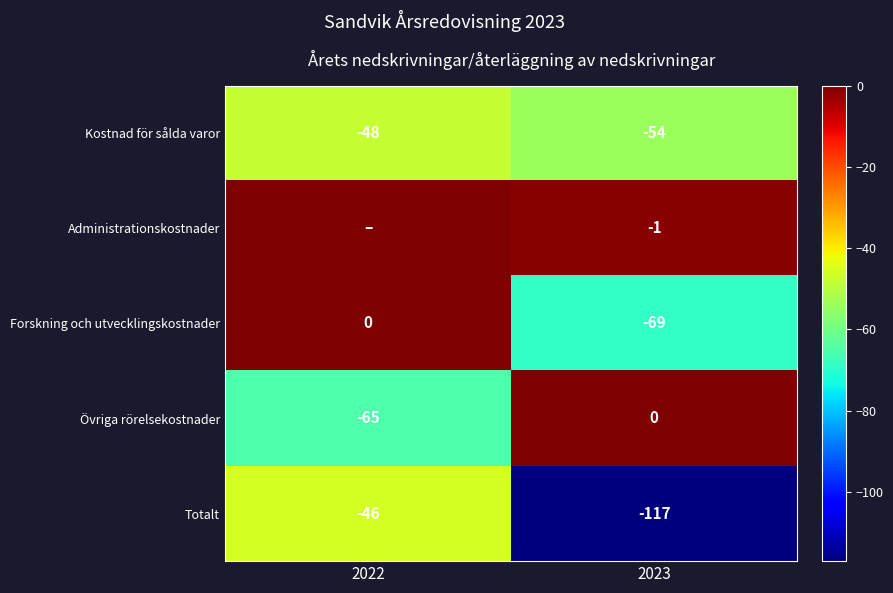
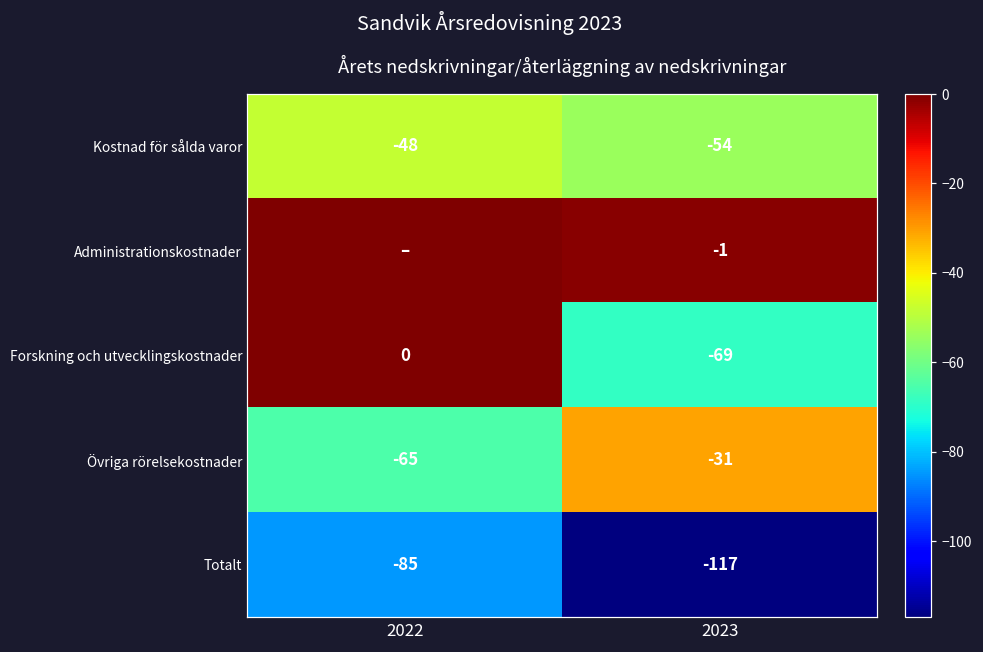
  {
    "Kostnad för sålda varor": {
      "2022": -48,
      "2023": -54
    },
    "Administrationskostnader": {
      "2023": -1
    },
    "Forskning och utvecklingskostnader": {
      "2022": 0,
      "2023": -69
    },
    "Övriga rörelsekostnader": {
      "2022": -65,
-     "2023": 0
+     "2023": -31
    },
    "Totalt": {
-     "2022": -46,
+     "2022": -85,
      "2023": -117
    }
  }
